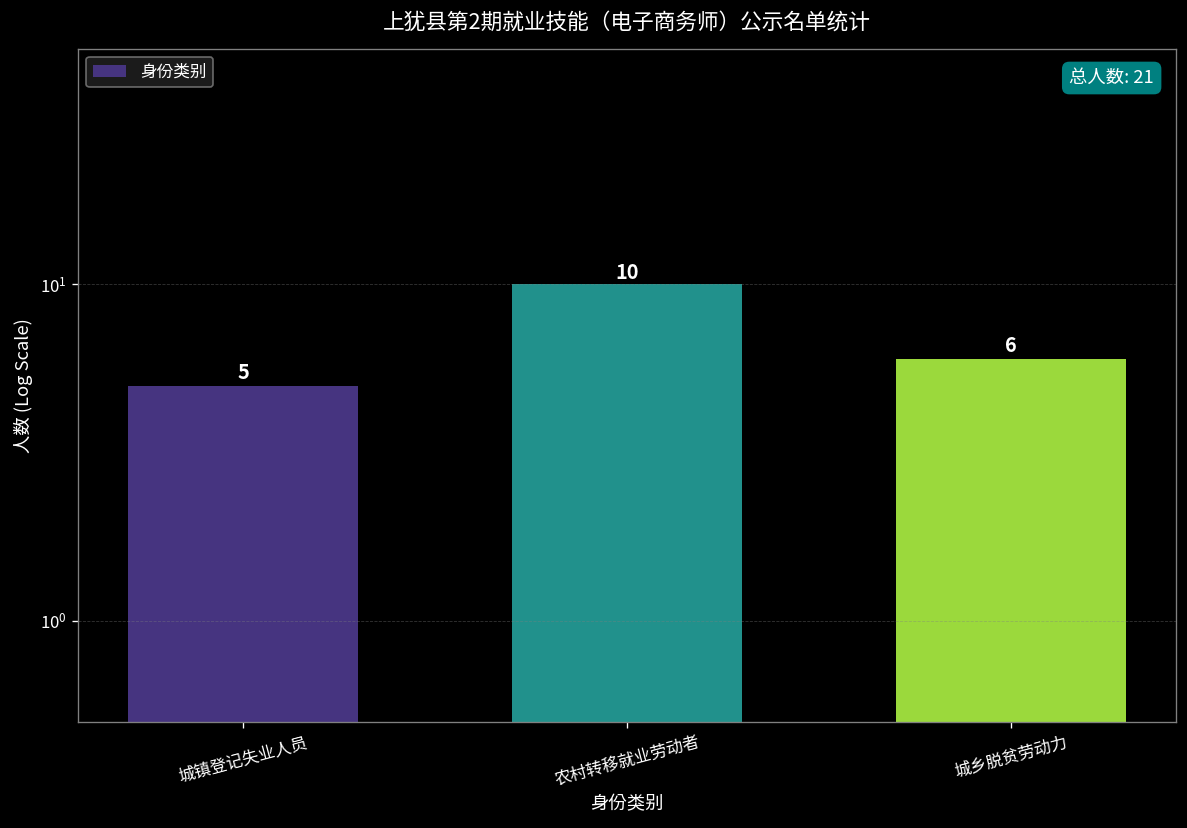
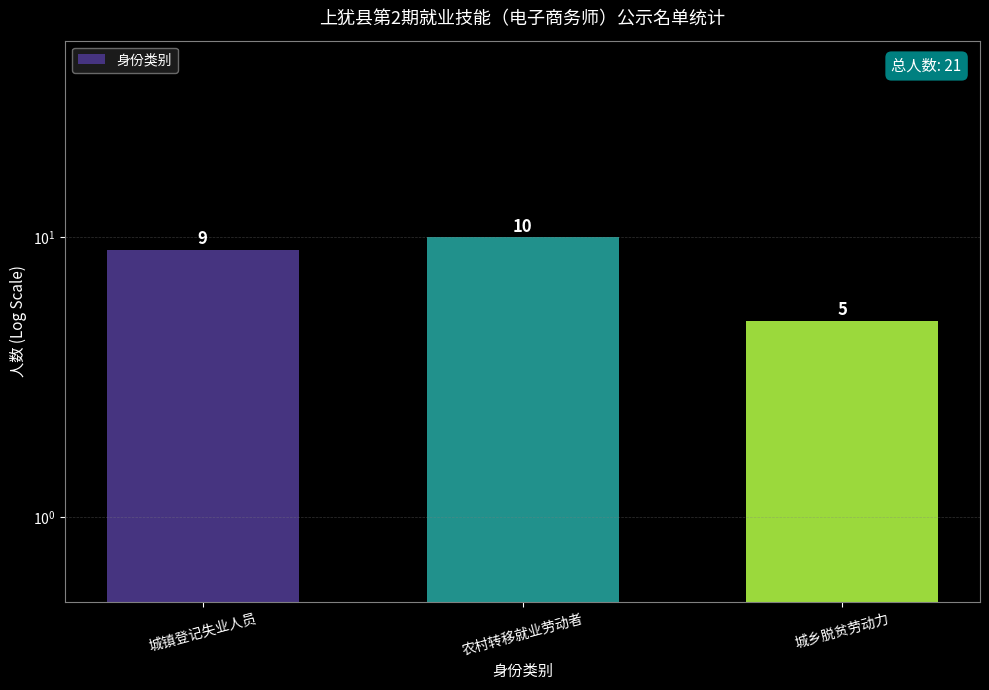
  {
-   "城镇登记失业人员": 5,
+   "城镇登记失业人员": 9,
    "农村转移就业劳动者": 10,
-   "城乡脱贫劳动力": 6
+   "城乡脱贫劳动力": 5
  }
